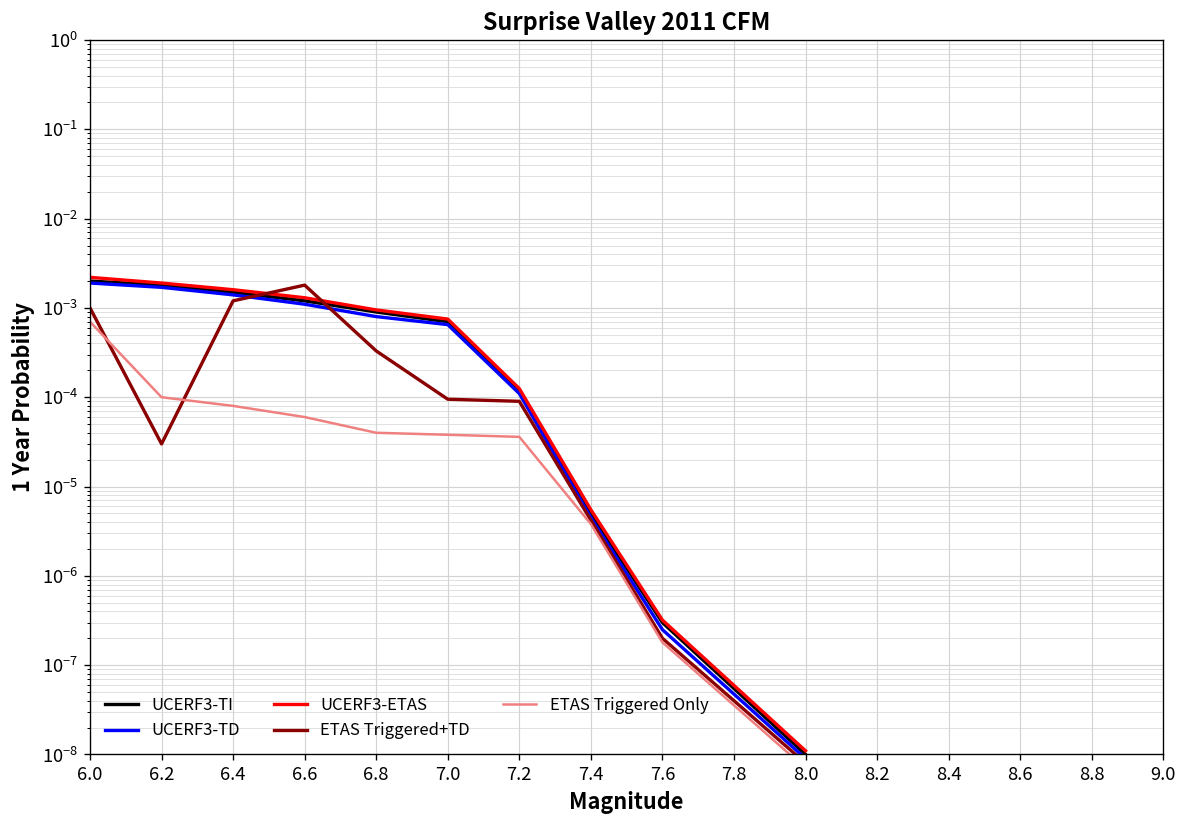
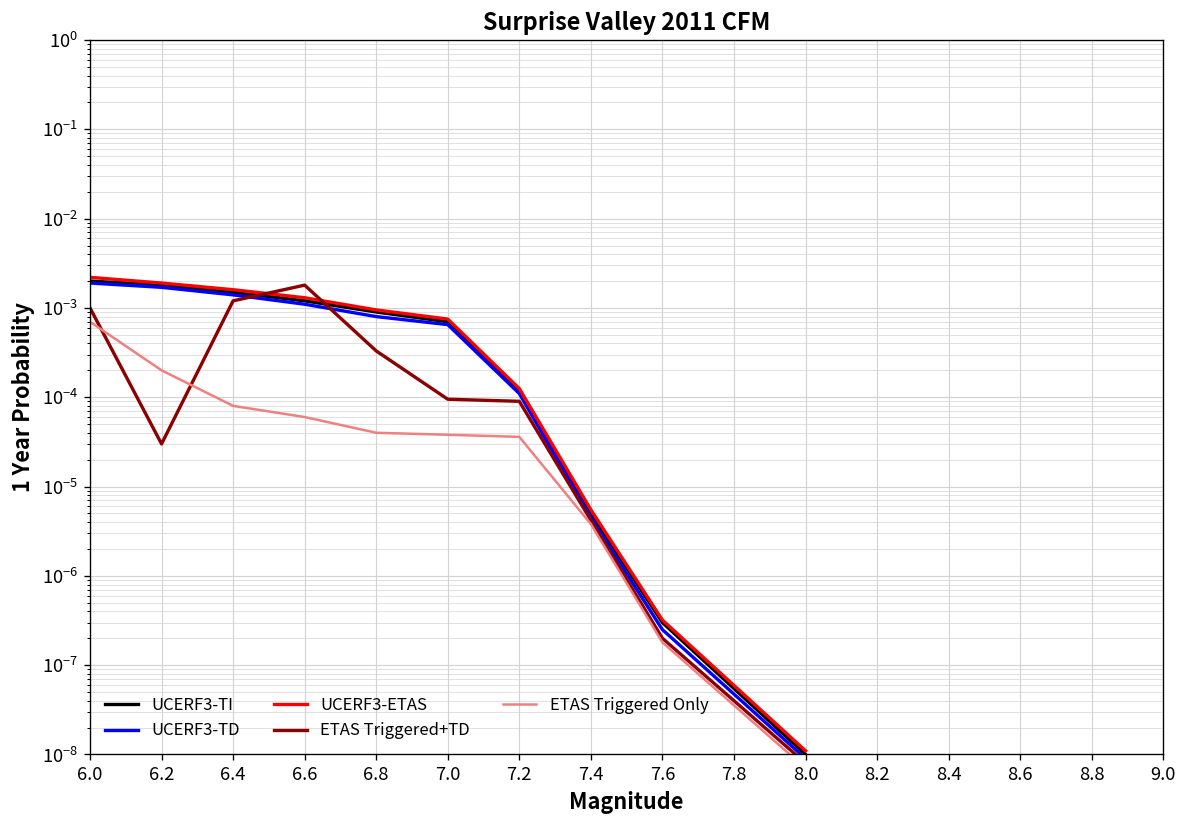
  {
    "UCERF3-TI": {
      "6.6": 0.0012,
      "7.4": 0.000005,
      "8.0": 0.000000010
    },
    "UCERF3-TD": {
      "6.6": 0.0011,
      "6.8": 0.0008,
      "7.2": 0.00011,
      "7.6": 0.00000025
    },
    "UCERF3-ETAS": {
      "6.0": 0.0022,
      "6.6": 0.0013,
      "7.4": 0.000006,
      "8.0": 0.000000011
    },
    "ETAS Triggered+TD": {
      "6.0": 0.0010,
      "6.2": 0.000030,
      "6.4": 0.0012,
      "6.6": 0.0018,
      "6.8": 0.0003,
      "7.0": 0.0001,
      "7.2": 0.00009,
      "7.6": 0.00000020
    },
    "ETAS Triggered Only": {
      "6.0": 0.0007,
-     "6.2": 0.0001,
+     "6.2": 0.0002,
      "6.4": 0.00008,
      "6.6": 0.00006,
      "6.8": 0.00004,
      "7.0": 0.00004,
      "7.2": 0.00004,
      "7.4": 0.000004,
      "7.6": 0.00000018
    }
  }
